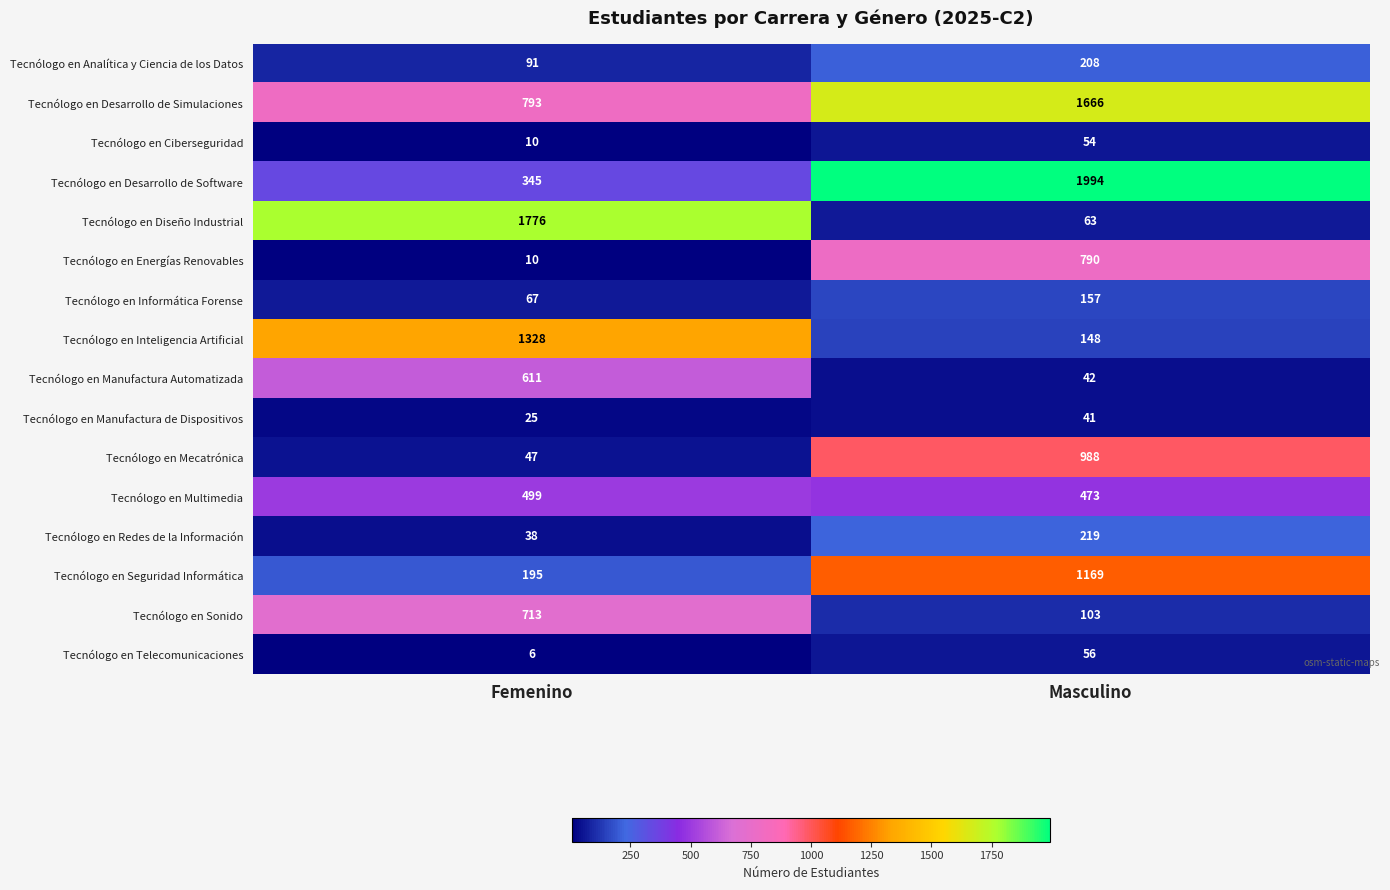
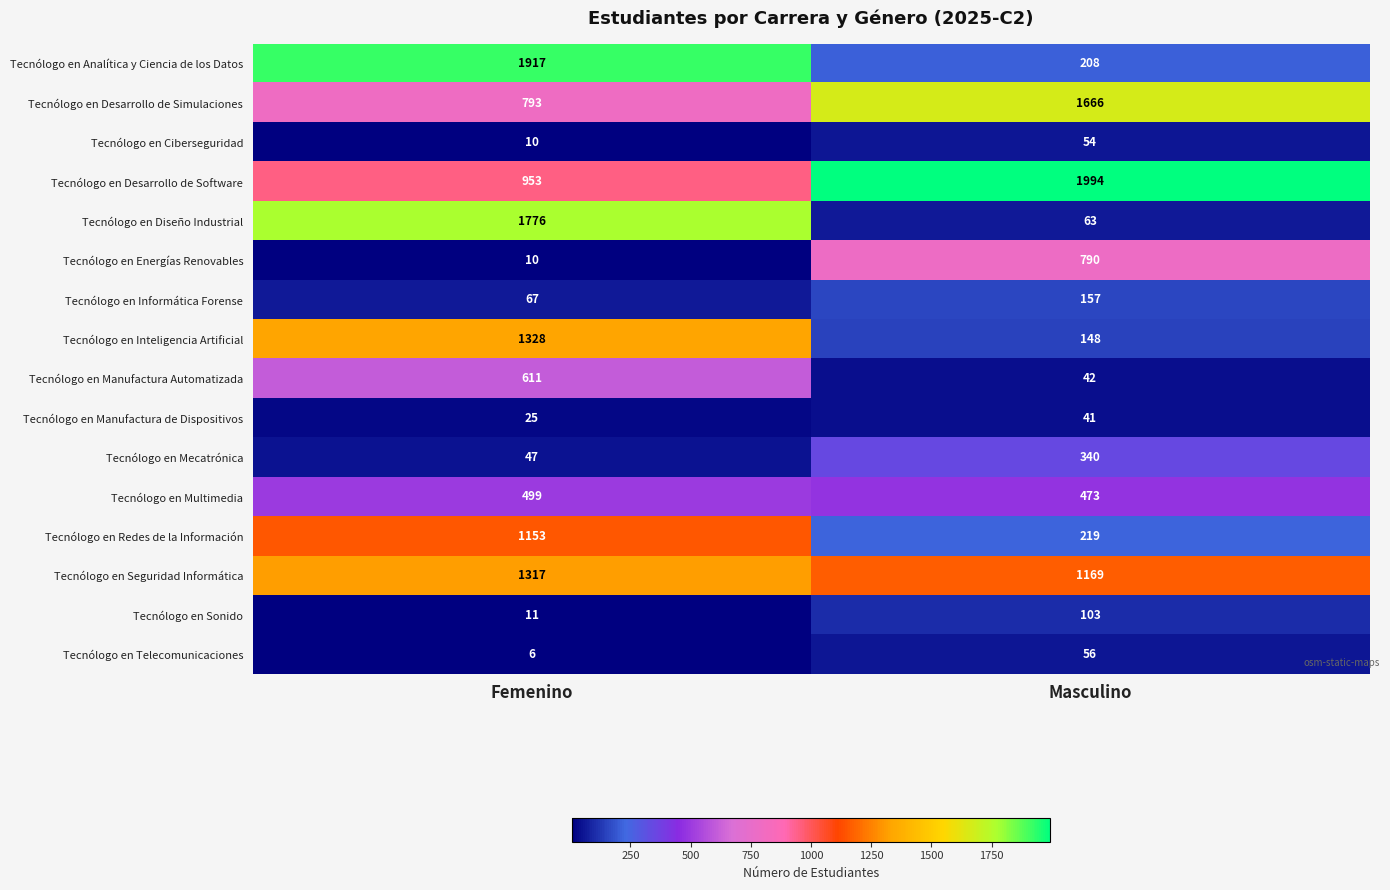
  {
    "Tecnólogo en Analítica y Ciencia de los Datos": {
-     "Femenino": 91,
+     "Femenino": 1917,
      "Masculino": 208
    },
    "Tecnólogo en Desarrollo de Simulaciones": {
      "Femenino": 793,
      "Masculino": 1666
    },
    "Tecnólogo en Ciberseguridad": {
      "Femenino": 10,
      "Masculino": 54
    },
    "Tecnólogo en Desarrollo de Software": {
-     "Femenino": 345,
+     "Femenino": 953,
      "Masculino": 1994
    },
    "Tecnólogo en Diseño Industrial": {
      "Femenino": 1776,
      "Masculino": 63
    },
    "Tecnólogo en Energías Renovables": {
      "Femenino": 10,
      "Masculino": 790
    },
    "Tecnólogo en Informática Forense": {
      "Femenino": 67,
      "Masculino": 157
    },
    "Tecnólogo en Inteligencia Artificial": {
      "Femenino": 1328,
      "Masculino": 148
    },
    "Tecnólogo en Manufactura Automatizada": {
      "Femenino": 611,
      "Masculino": 42
    },
    "Tecnólogo en Manufactura de Dispositivos": {
      "Femenino": 25,
      "Masculino": 41
    },
    "Tecnólogo en Mecatrónica": {
      "Femenino": 47,
-     "Masculino": 988
+     "Masculino": 340
    },
    "Tecnólogo en Multimedia": {
      "Femenino": 499,
      "Masculino": 473
    },
    "Tecnólogo en Redes de la Información": {
-     "Femenino": 38,
+     "Femenino": 1153,
      "Masculino": 219
    },
    "Tecnólogo en Seguridad Informática": {
-     "Femenino": 195,
+     "Femenino": 1317,
      "Masculino": 1169
    },
    "Tecnólogo en Sonido": {
-     "Femenino": 713,
+     "Femenino": 11,
      "Masculino": 103
    },
    "Tecnólogo en Telecomunicaciones": {
      "Femenino": 6
    }
  }
